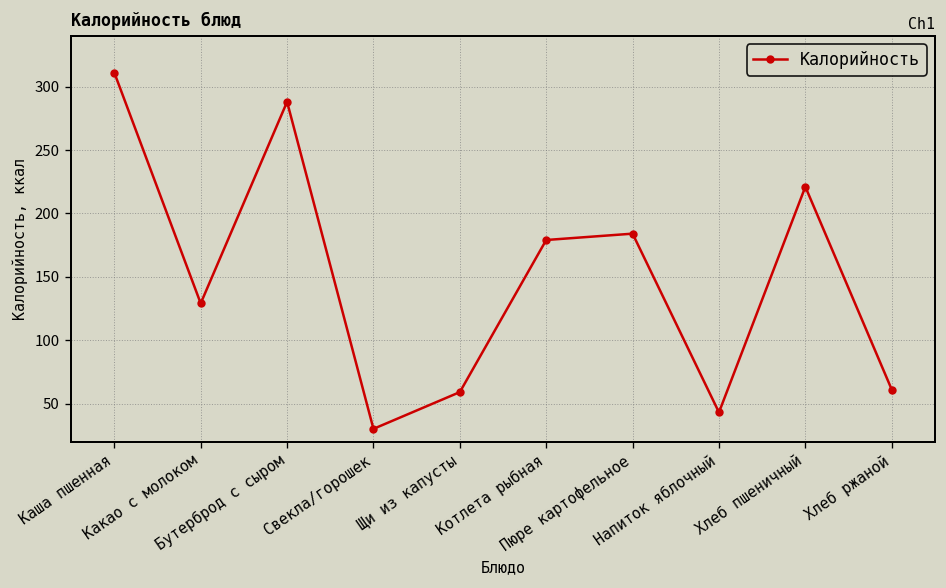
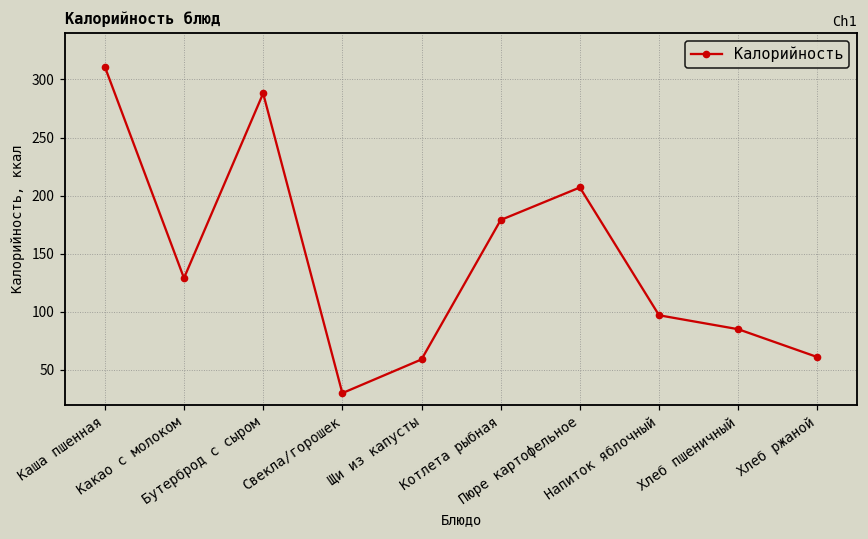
  {
    "Каша пшенная": 311,
    "Какао с молоком": 129,
    "Бутерброд с сыром": 288,
    "Свекла/горошек": 30,
    "Щи из капусты": 59,
    "Котлета рыбная": 179,
-   "Пюре картофельное": 184,
-   "Напиток яблочный": 43,
-   "Хлеб пшеничный": 221,
+   "Пюре картофельное": 207,
+   "Напиток яблочный": 97,
+   "Хлеб пшеничный": 85,
    "Хлеб ржаной": 61
  }
